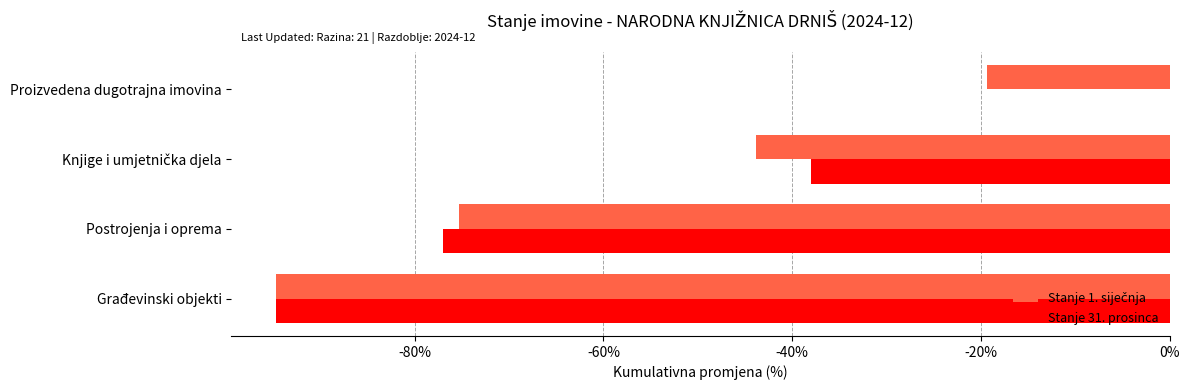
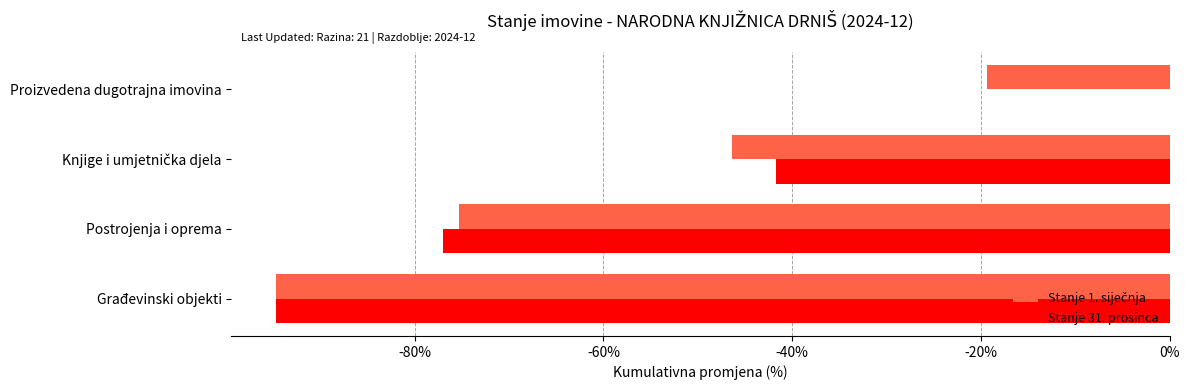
  {
    "Stanje 1. siječnja": {
      "Proizvedena dugotrajna imovina": "-19%",
-     "Knjige i umjetnička djela": "-44%",
+     "Knjige i umjetnička djela": "-46%",
      "Postrojenja i oprema": "-75%",
      "Građevinski objekti": "-95%"
    },
    "Stanje 31. prosinca": {
      "Proizvedena dugotrajna imovina": "0%",
-     "Knjige i umjetnička djela": "-38%",
+     "Knjige i umjetnička djela": "-42%",
      "Postrojenja i oprema": "-77%",
      "Građevinski objekti": "-95%"
    }
  }
